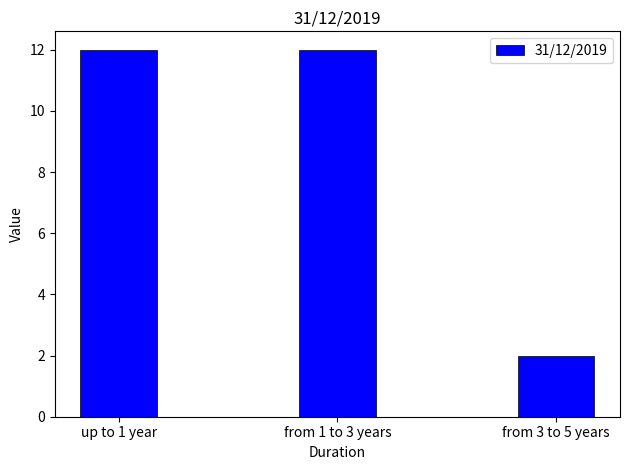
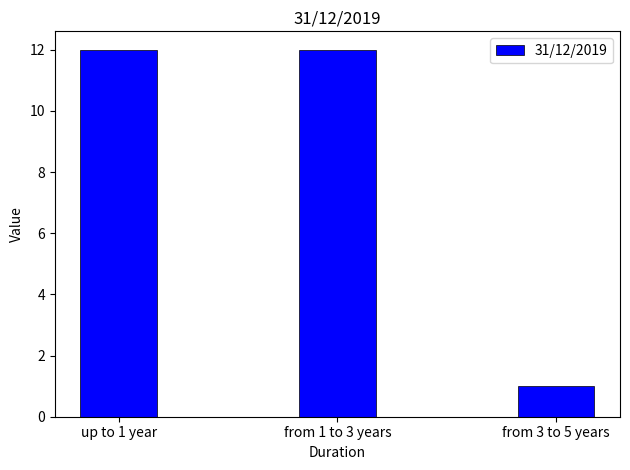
  {
    "up to 1 year": 12,
    "from 1 to 3 years": 12,
-   "from 3 to 5 years": 2
+   "from 3 to 5 years": 1
  }
